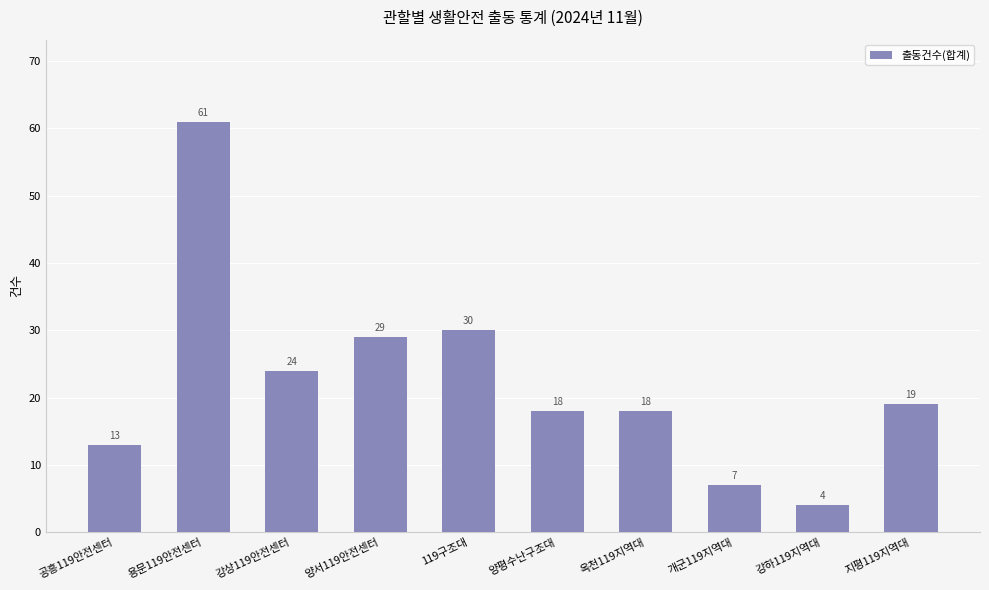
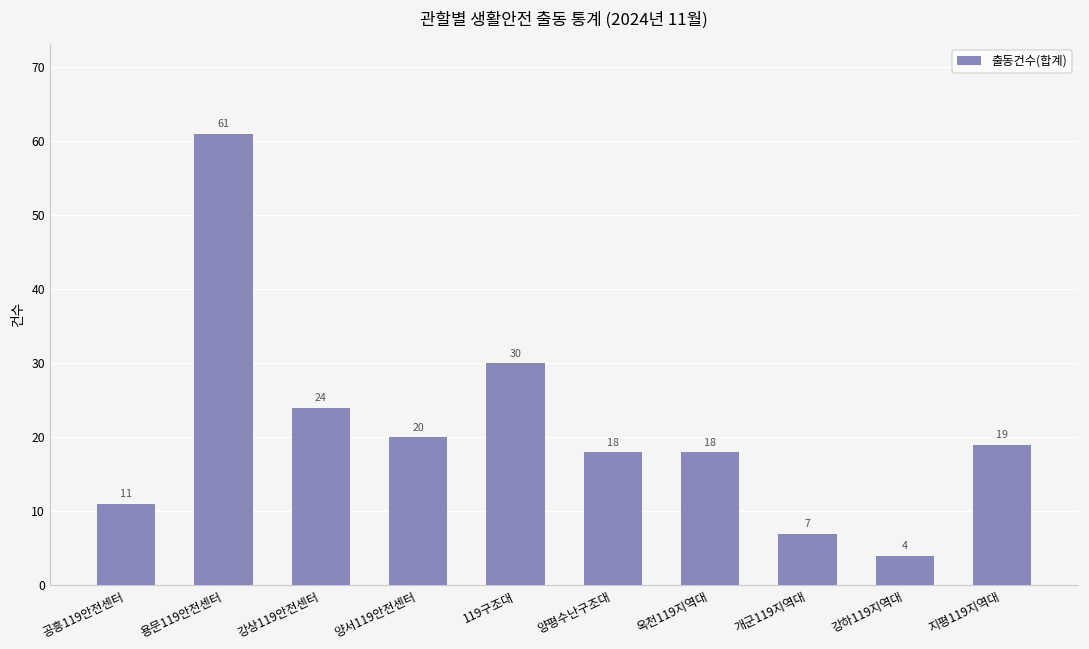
  {
-   "공흥119안전센터": 13,
+   "공흥119안전센터": 11,
    "용문119안전센터": 61,
    "강상119안전센터": 24,
-   "양서119안전센터": 29,
+   "양서119안전센터": 20,
    "119구조대": 30,
    "양평수난구조대": 18,
    "옥천119지역대": 18,
    "개군119지역대": 7,
    "강하119지역대": 4,
    "지평119지역대": 19
  }
